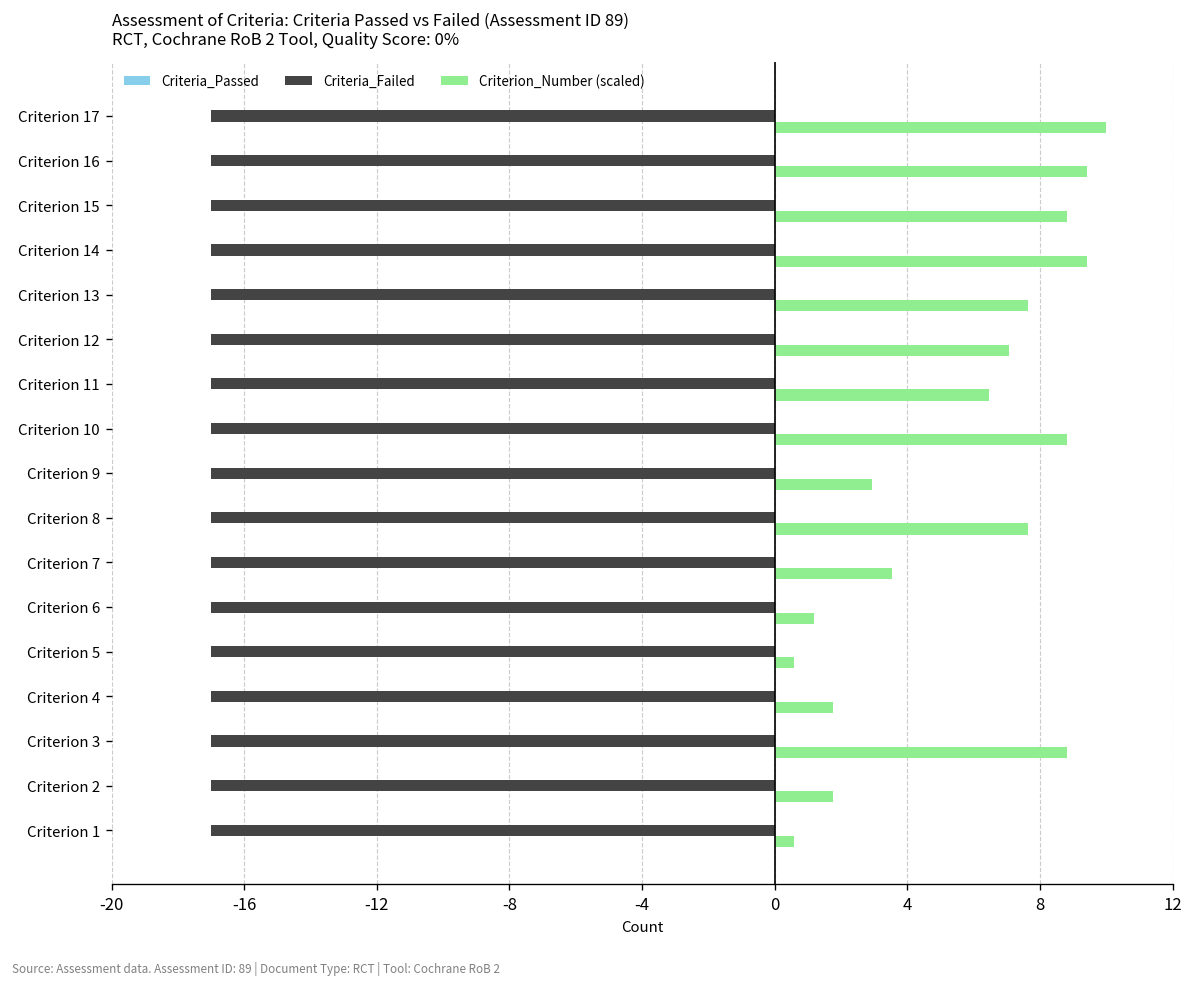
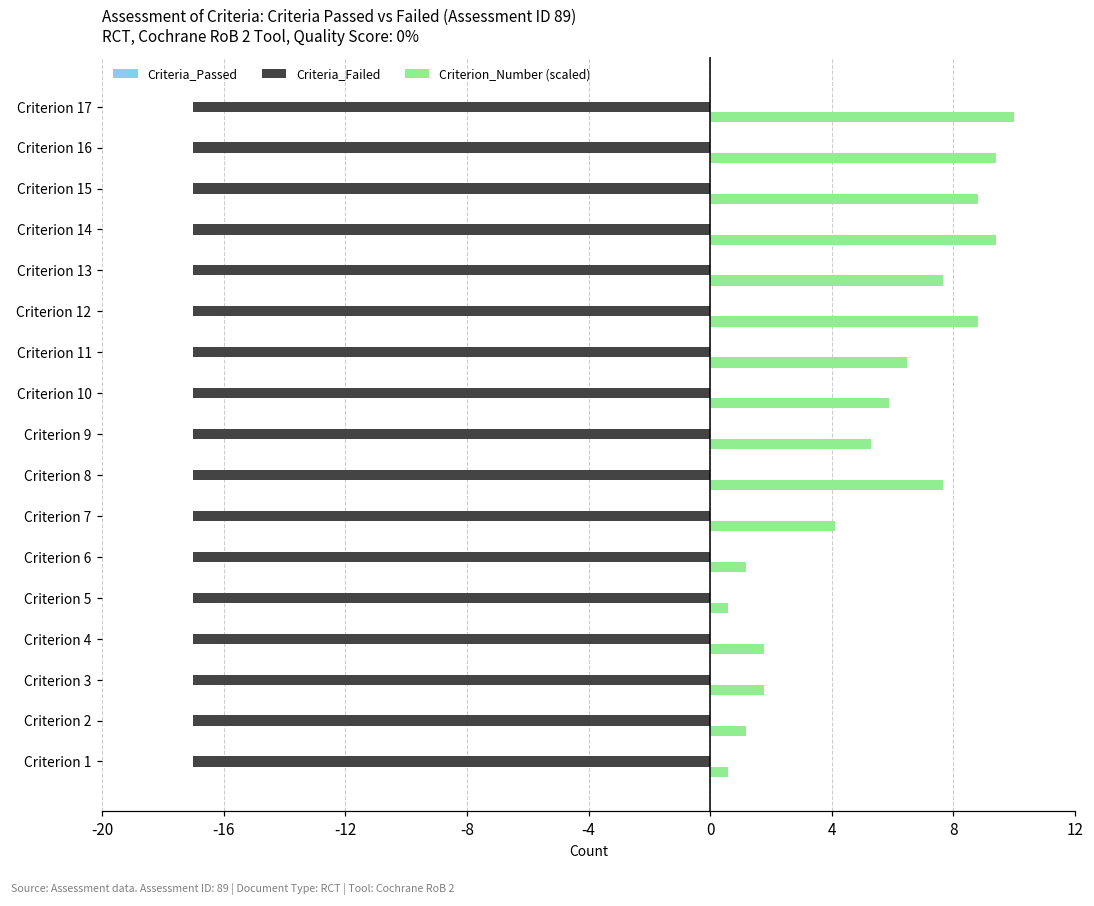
  {
    "Criteria_Passed": {
      "Criterion 17": 0.0,
      "Criterion 16": 0.0,
      "Criterion 15": 0.0,
      "Criterion 14": 0.0,
      "Criterion 13": 0.0,
      "Criterion 12": 0.0,
      "Criterion 11": 0.0,
      "Criterion 10": 0.0,
      "Criterion 9": 0.0,
      "Criterion 8": 0.0,
      "Criterion 7": 0.0,
      "Criterion 6": 0.0,
      "Criterion 5": 0.0,
      "Criterion 4": 0.0,
      "Criterion 3": 0.0,
      "Criterion 2": 0.0,
      "Criterion 1": 0.0
    },
    "Criteria_Failed": {
      "Criterion 17": -17.0,
      "Criterion 16": -17.0,
      "Criterion 15": -17.0,
      "Criterion 14": -17.0,
      "Criterion 13": -17.0,
      "Criterion 12": -17.0,
      "Criterion 11": -17.0,
      "Criterion 10": -17.0,
      "Criterion 9": -17.0,
      "Criterion 8": -17.0,
      "Criterion 7": -17.0,
      "Criterion 6": -17.0,
      "Criterion 5": -17.0,
      "Criterion 4": -17.0,
      "Criterion 3": -17.0,
      "Criterion 2": -17.0,
      "Criterion 1": -17.0
    },
    "Criterion_Number (scaled)": {
      "Criterion 17": 10.0,
      "Criterion 16": 9.4,
      "Criterion 15": 8.8,
      "Criterion 14": 9.4,
      "Criterion 13": 7.6,
-     "Criterion 12": 7.1,
+     "Criterion 12": 8.8,
      "Criterion 11": 6.5,
-     "Criterion 10": 8.8,
-     "Criterion 9": 2.9,
+     "Criterion 10": 5.9,
+     "Criterion 9": 5.3,
      "Criterion 8": 7.6,
-     "Criterion 7": 3.5,
+     "Criterion 7": 4.1,
      "Criterion 6": 1.2,
      "Criterion 5": 0.6,
      "Criterion 4": 1.8,
-     "Criterion 3": 8.8,
-     "Criterion 2": 1.8,
+     "Criterion 3": 1.8,
+     "Criterion 2": 1.2,
      "Criterion 1": 0.6
    }
  }
